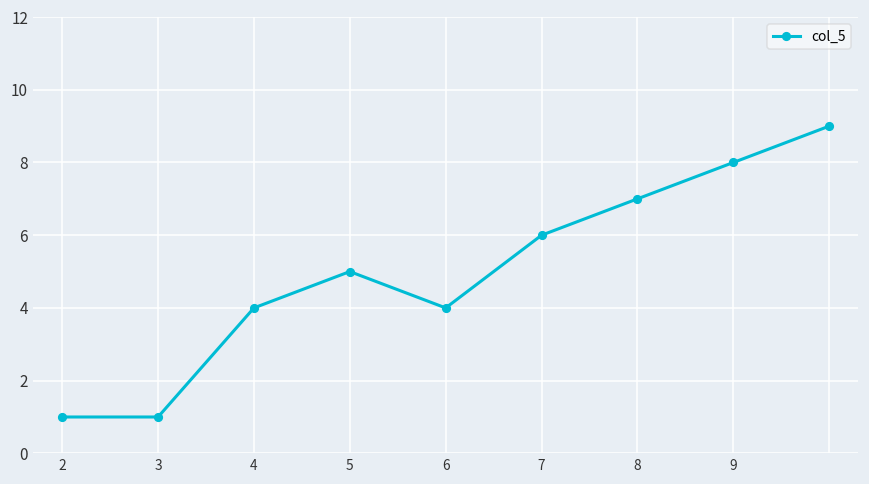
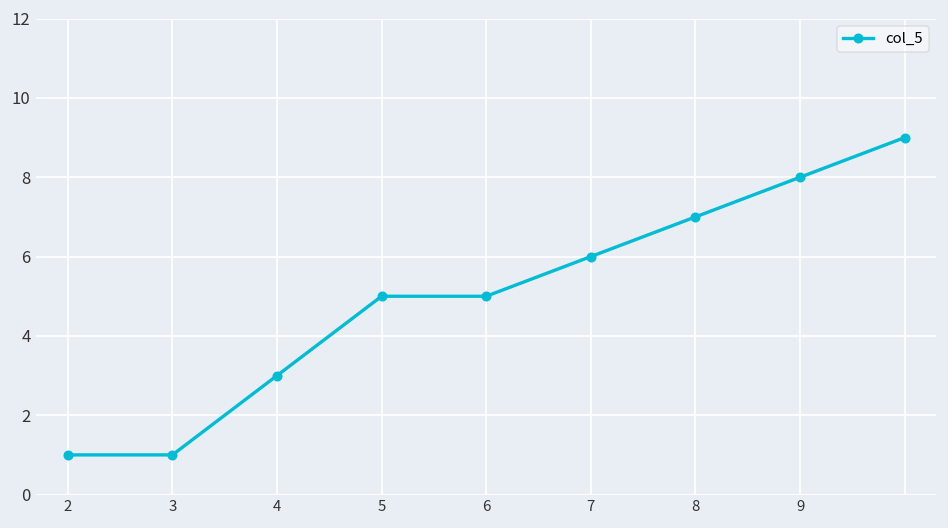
  {
    "2": 1,
    "3": 1,
-   "4": 4,
+   "4": 3,
    "5": 5,
-   "6": 4,
+   "6": 5,
    "7": 6,
    "8": 7
  }
